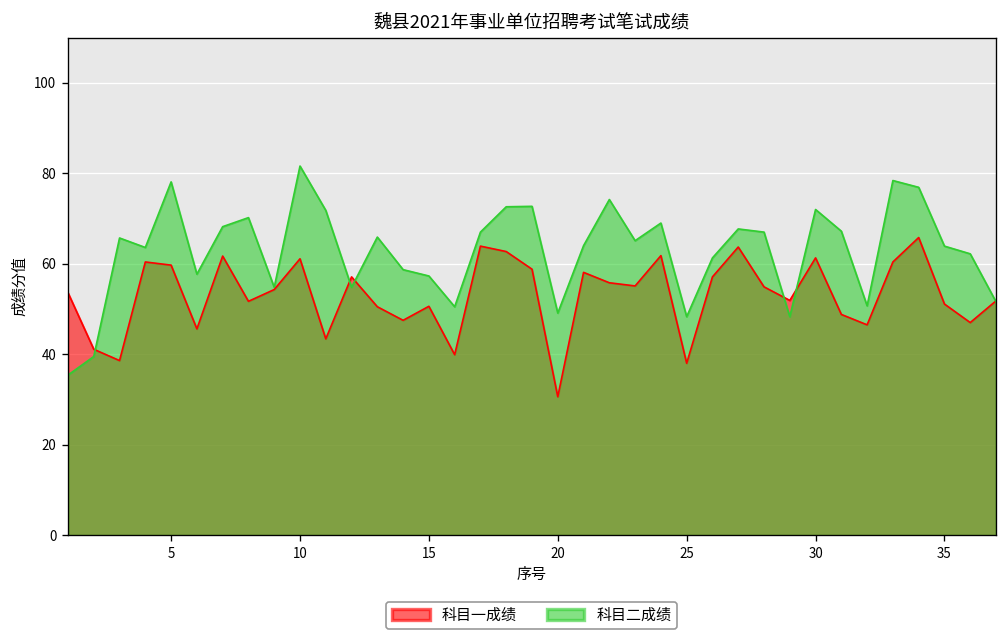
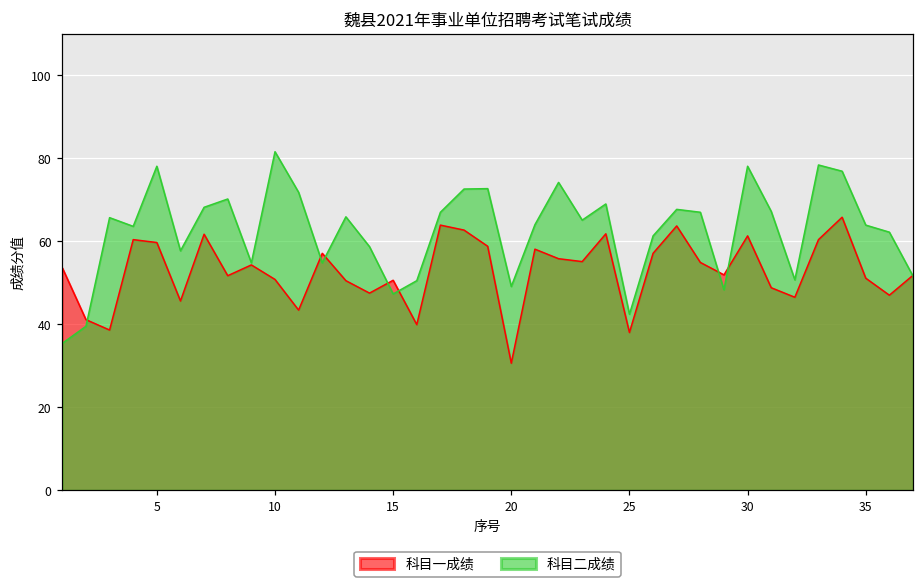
  {
    "科目一成绩": {
      "5": 60,
-     "10": 61,
+     "10": 51,
      "15": 51,
      "20": 31,
      "25": 38,
      "30": 61,
      "35": 51
    },
    "科目二成绩": {
      "5": 78,
      "10": 82,
-     "15": 57,
+     "15": 47,
      "20": 49,
-     "25": 48,
-     "30": 72,
+     "25": 42,
+     "30": 78,
      "35": 64
    }
  }
